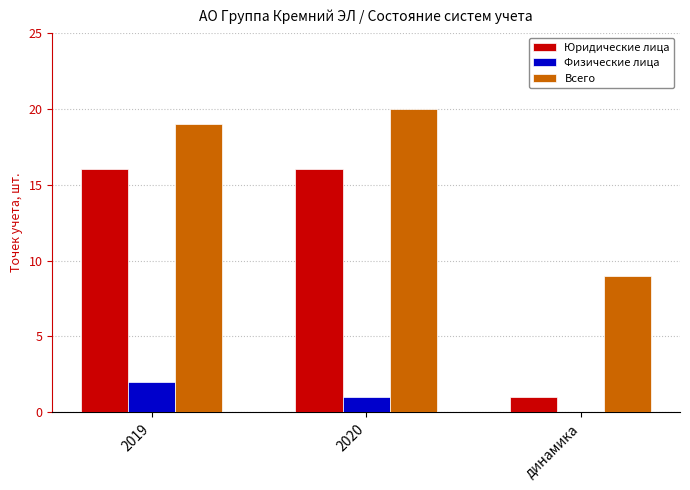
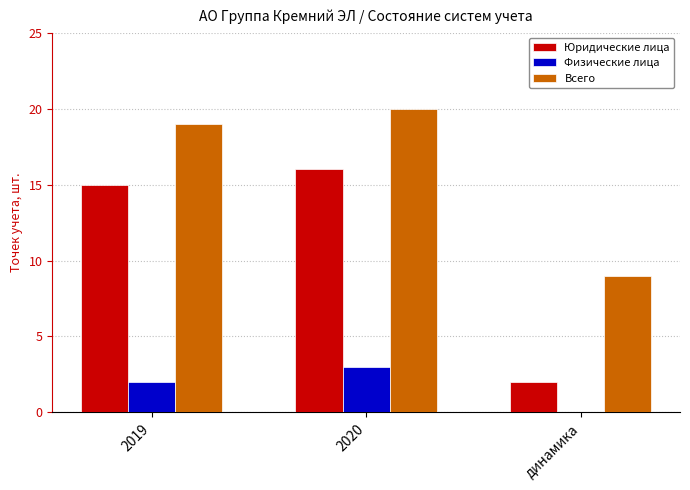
  {
    "Юридические лица": {
-     "2019": 16,
+     "2019": 15,
      "2020": 16,
-     "динамика": 1
+     "динамика": 2
    },
    "Физические лица": {
      "2019": 2,
-     "2020": 1,
+     "2020": 3,
      "динамика": 0
    },
    "Всего": {
      "2019": 19,
      "2020": 20,
      "динамика": 9
    }
  }
